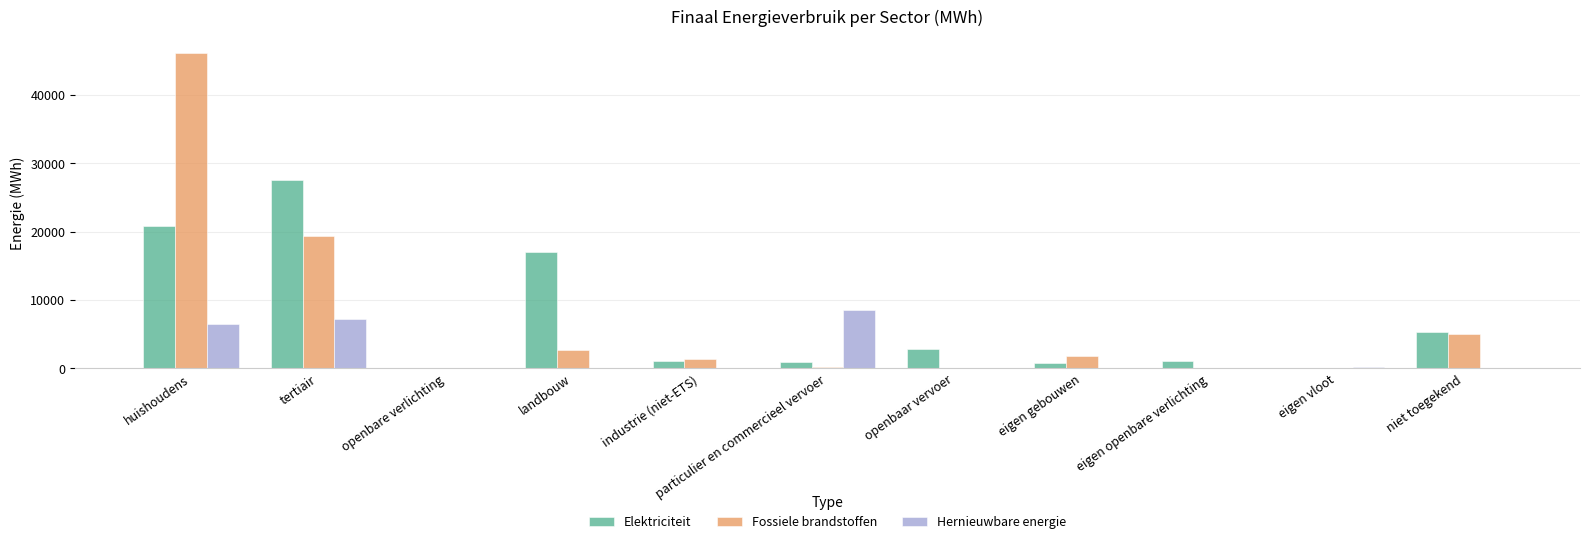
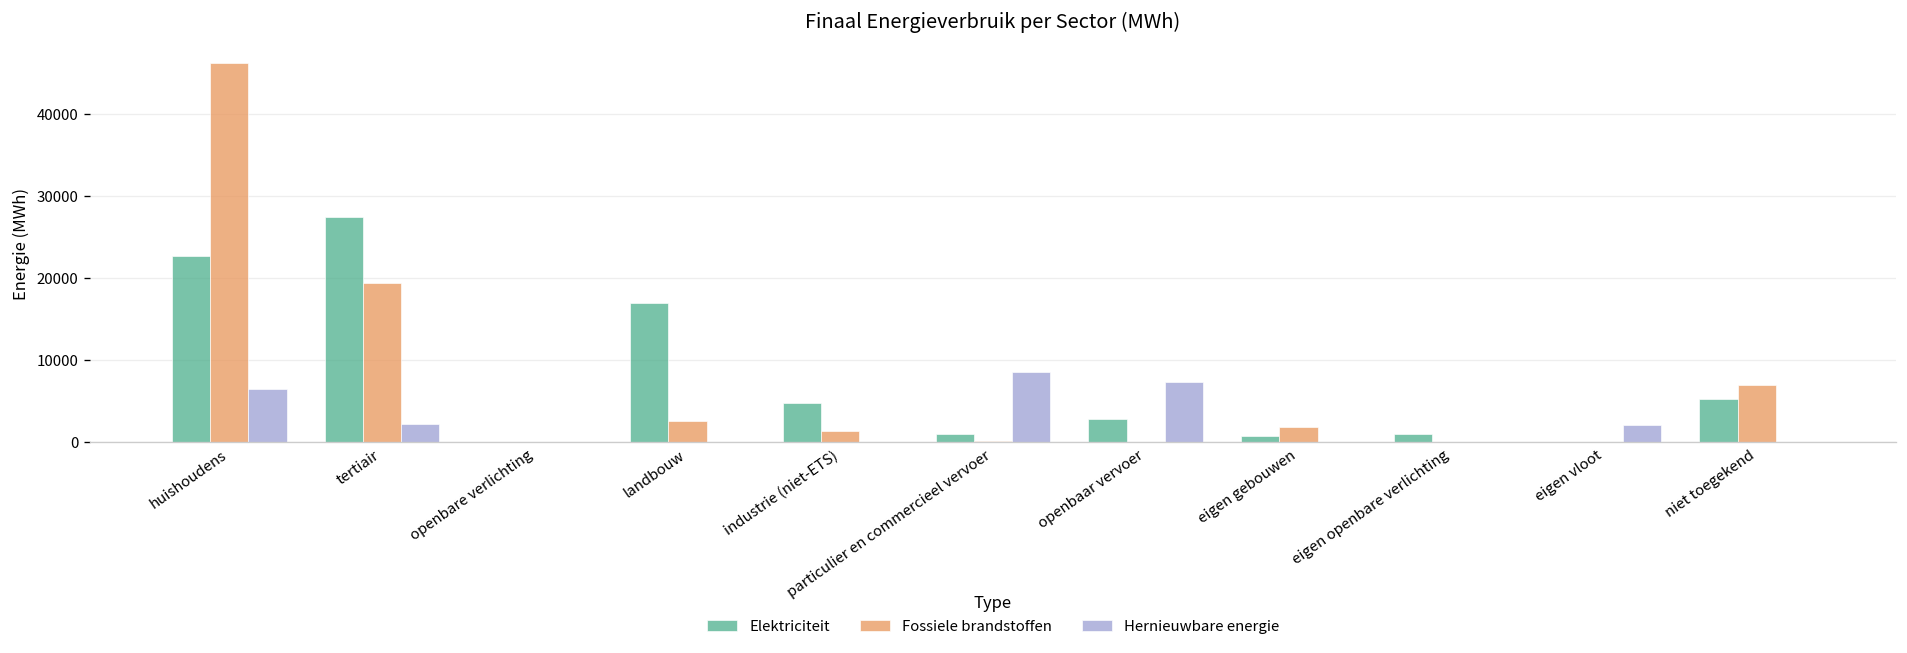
  {
    "Elektriciteit": {
-     "huishoudens": 21000,
+     "huishoudens": 23000,
      "tertiair": 28000,
      "openbare verlichting": 0,
      "landbouw": 17000,
-     "industrie (niet-ETS)": 1000,
+     "industrie (niet-ETS)": 5000,
      "particulier en commercieel vervoer": 1000,
      "openbaar vervoer": 3000,
      "eigen gebouwen": 1000,
      "eigen openbare verlichting": 1000,
      "eigen vloot": 0,
      "niet toegekend": 5000
    },
    "Fossiele brandstoffen": {
      "huishoudens": 46000,
      "tertiair": 19000,
      "openbare verlichting": 0,
      "landbouw": 3000,
      "industrie (niet-ETS)": 1000,
      "openbaar vervoer": 0,
      "eigen gebouwen": 2000,
      "eigen openbare verlichting": 0,
      "eigen vloot": 0,
-     "niet toegekend": 5000
+     "niet toegekend": 7000
    },
    "Hernieuwbare energie": {
      "huishoudens": 6000,
-     "tertiair": 7000,
+     "tertiair": 2000,
      "openbare verlichting": 0,
      "landbouw": 0,
      "particulier en commercieel vervoer": 9000,
-     "openbaar vervoer": 0,
+     "openbaar vervoer": 7000,
      "eigen gebouwen": 0,
      "eigen openbare verlichting": 0,
-     "eigen vloot": 0,
+     "eigen vloot": 2000,
      "niet toegekend": 0
    }
  }
